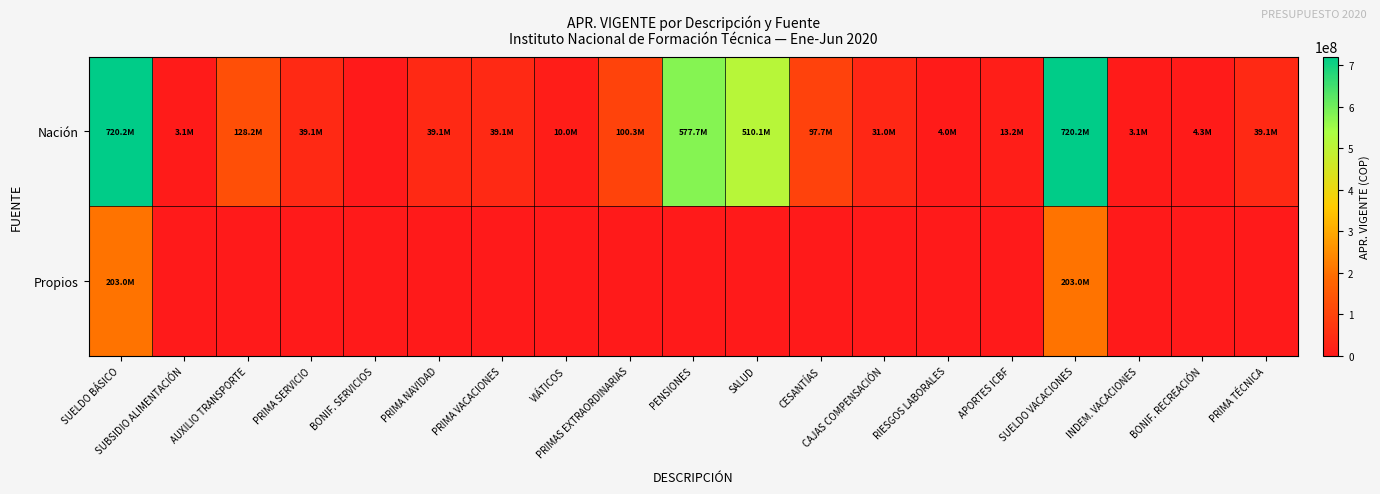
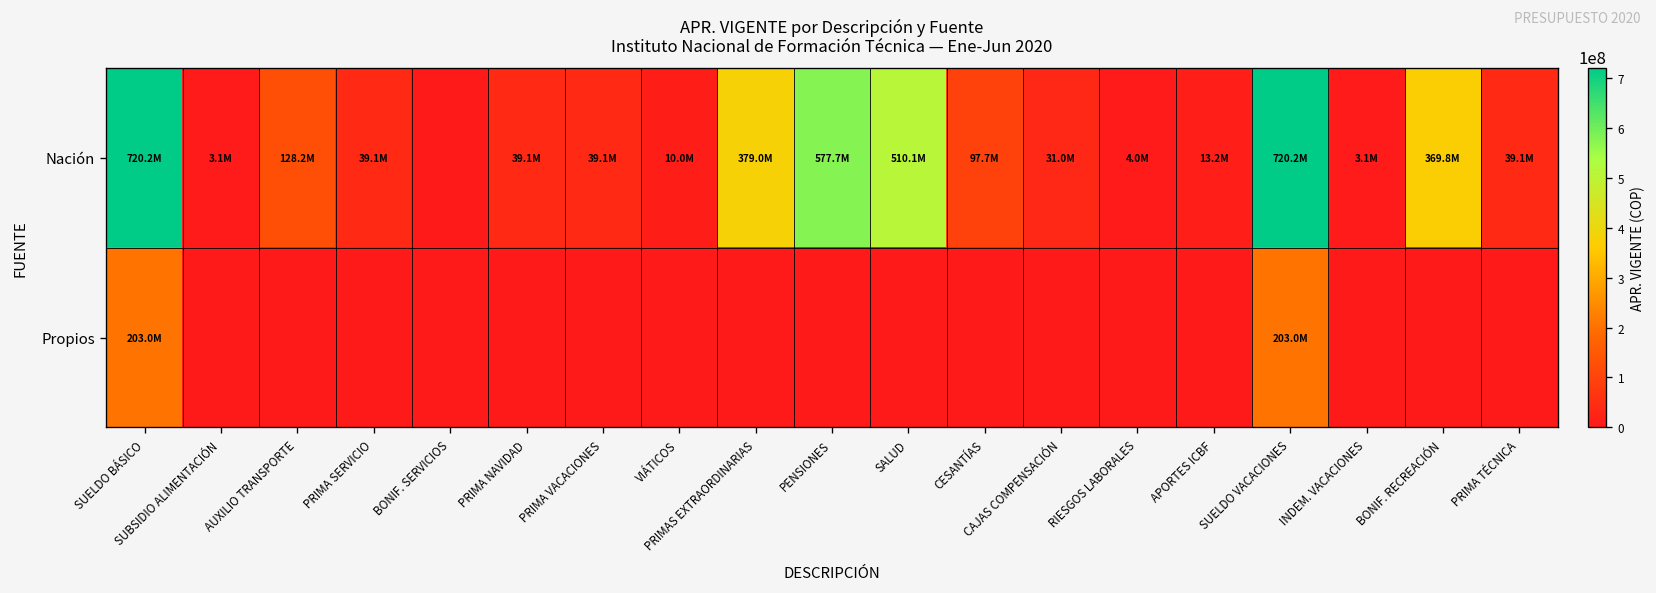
  {
    "Nación": {
      "SUELDO BÁSICO": "720.2M",
      "SUBSIDIO ALIMENTACIÓN": "3.1M",
      "AUXILIO TRANSPORTE": "128.2M",
      "PRIMA SERVICIO": "39.1M",
      "PRIMA NAVIDAD": "39.1M",
      "PRIMA VACACIONES": "39.1M",
      "VIÁTICOS": "10.0M",
-     "PRIMAS EXTRAORDINARIAS": "100.3M",
+     "PRIMAS EXTRAORDINARIAS": "379.0M",
      "PENSIONES": "577.7M",
      "SALUD": "510.1M",
      "CESANTÍAS": "97.7M",
      "CAJAS COMPENSACIÓN": "31.0M",
      "RIESGOS LABORALES": "4.0M",
      "APORTES ICBF": "13.2M",
      "SUELDO VACACIONES": "720.2M",
      "INDEM. VACACIONES": "3.1M",
-     "BONIF. RECREACIÓN": "4.3M",
+     "BONIF. RECREACIÓN": "369.8M",
      "PRIMA TÉCNICA": "39.1M"
    },
    "Propios": {
      "SUELDO BÁSICO": "203.0M",
      "SUELDO VACACIONES": "203.0M"
    }
  }
